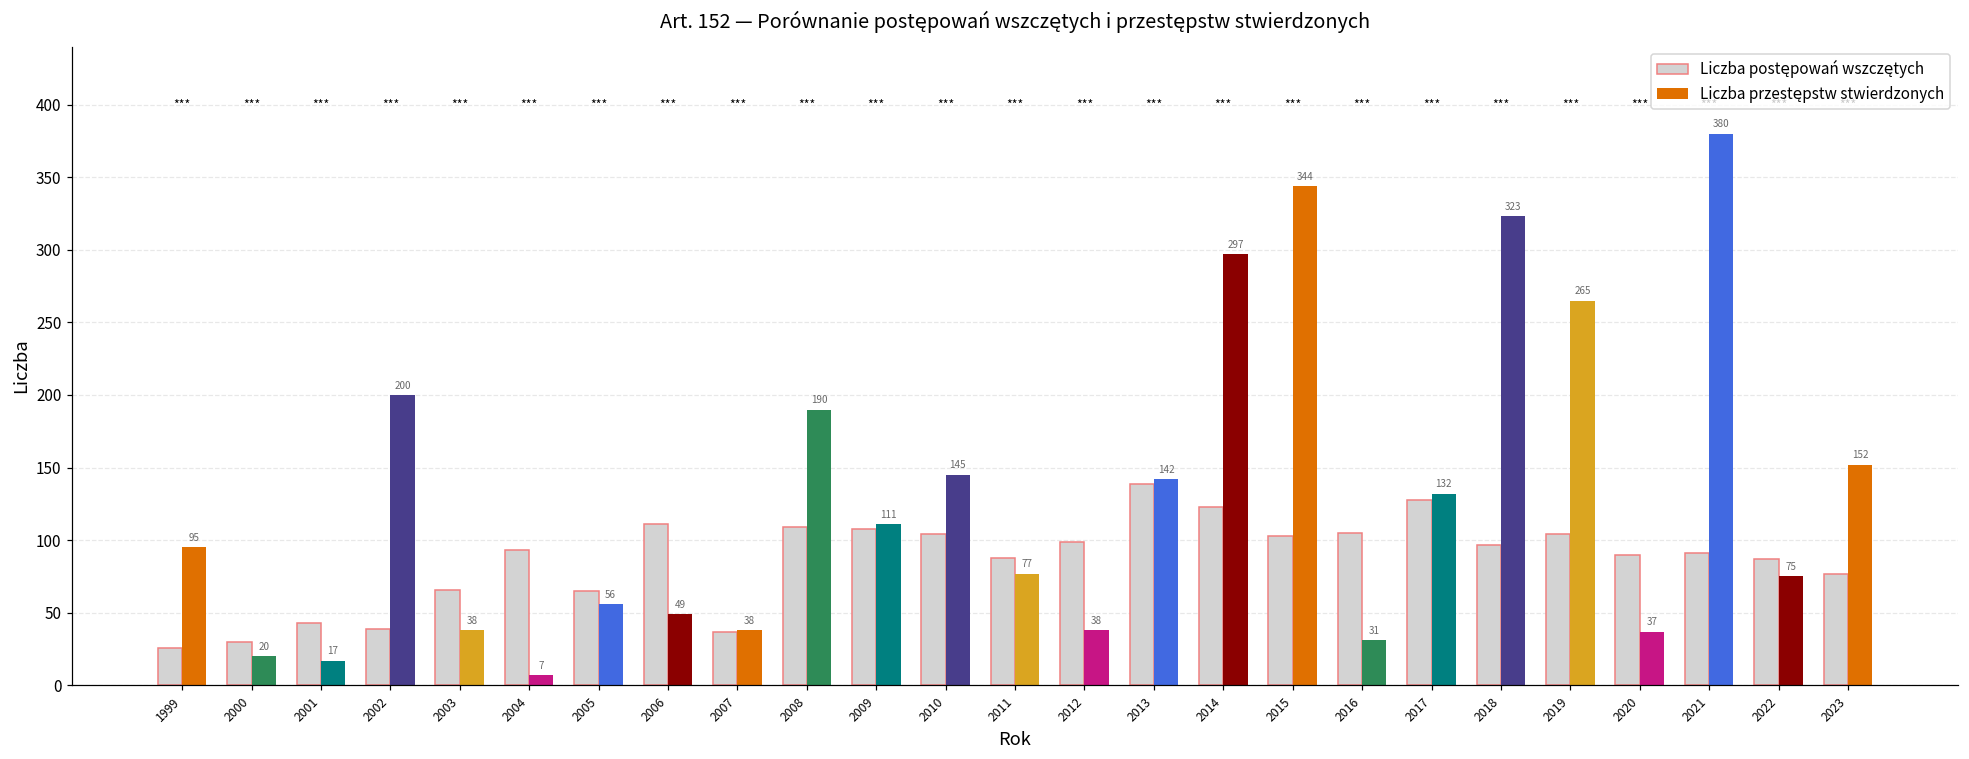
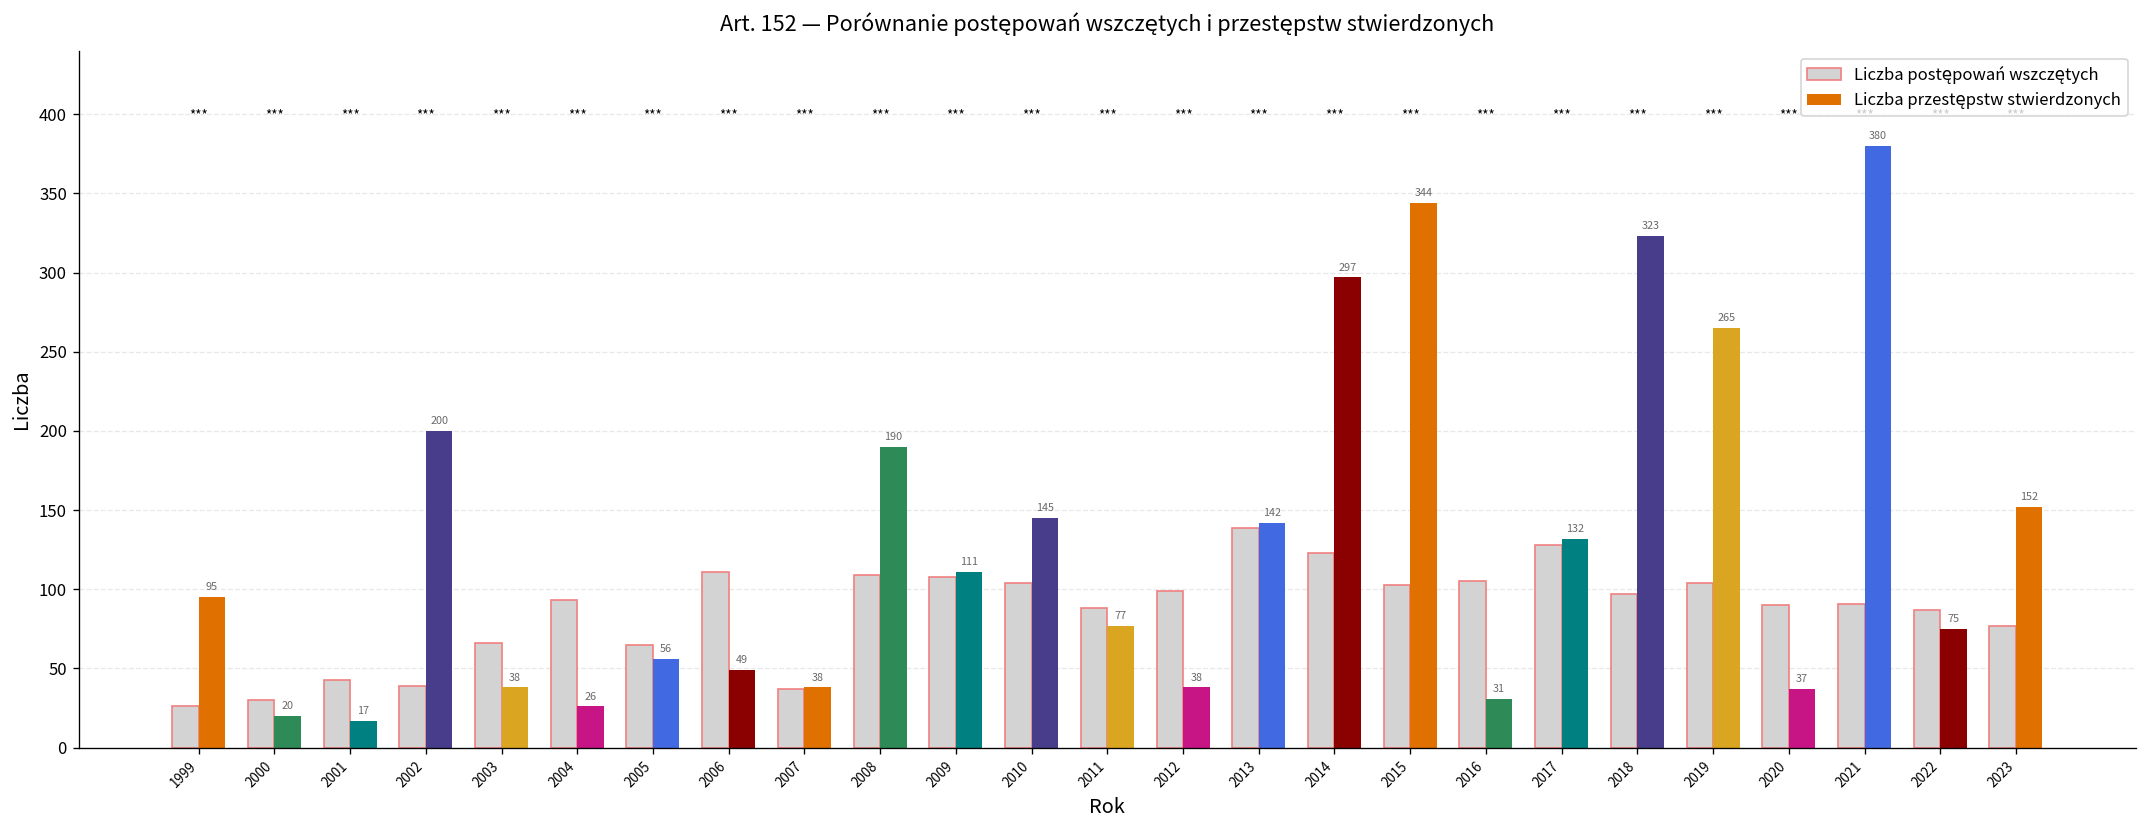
  {
    "Liczba postępowań wszczętych": {
      "1999": 26,
      "2000": 30,
      "2001": 43,
      "2002": 39,
      "2003": 66,
      "2004": 93,
      "2005": 65,
      "2006": 111,
      "2007": 37,
      "2008": 109,
      "2009": 108,
      "2010": 104,
      "2011": 88,
      "2012": 99,
      "2013": 139,
      "2014": 123,
      "2015": 103,
      "2016": 105,
      "2017": 128,
      "2018": 97,
      "2019": 104,
      "2020": 90,
      "2021": 91,
      "2022": 87,
      "2023": 77
    },
    "Liczba przestępstw stwierdzonych": {
      "1999": 95,
      "2000": 20,
      "2001": 17,
      "2002": 200,
      "2003": 38,
-     "2004": 7,
+     "2004": 26,
      "2005": 56,
      "2006": 49,
      "2007": 38,
      "2008": 190,
      "2009": 111,
      "2010": 145,
      "2011": 77,
      "2012": 38,
      "2013": 142,
      "2014": 297,
      "2015": 344,
      "2016": 31,
      "2017": 132,
      "2018": 323,
      "2019": 265,
      "2020": 37,
      "2021": 380,
      "2022": 75,
      "2023": 152
    }
  }
